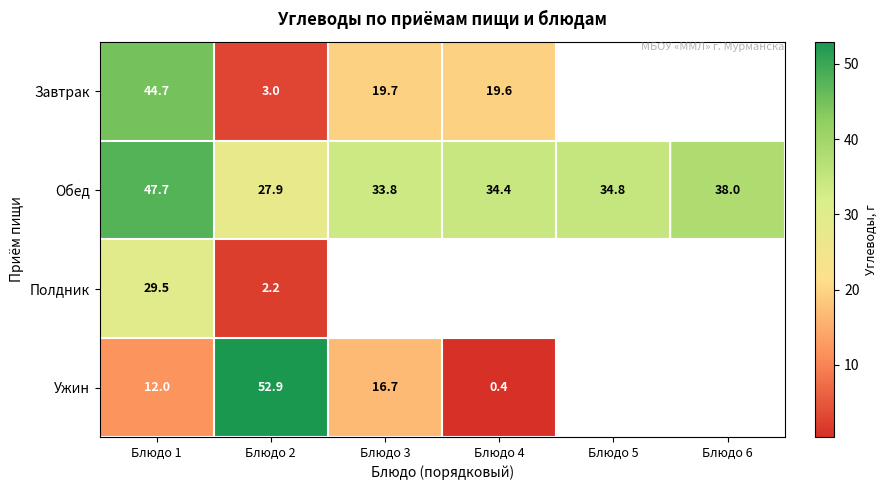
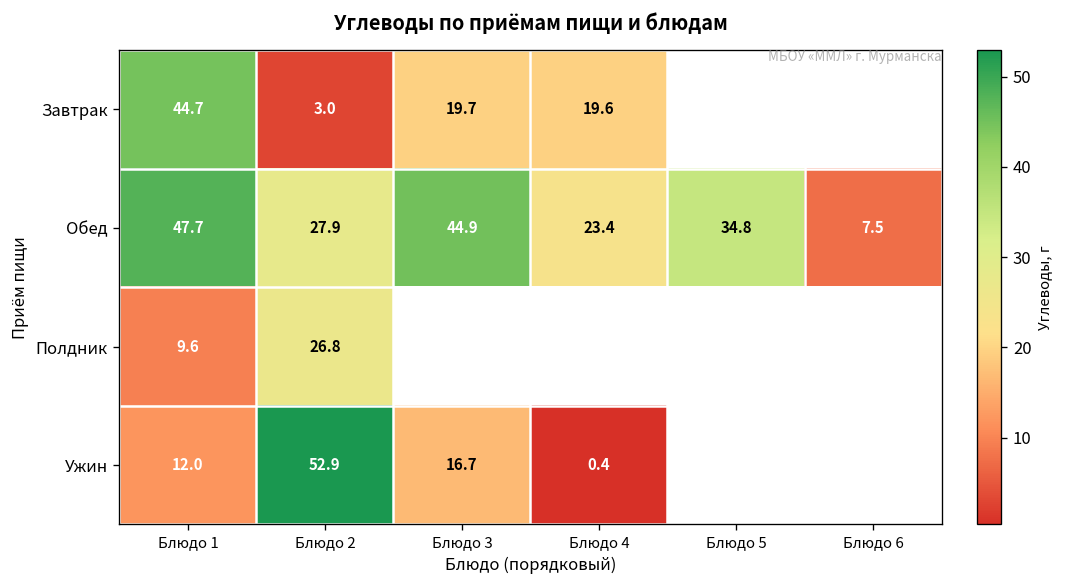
  {
    "Завтрак": {
      "Блюдо 1": 44.7,
      "Блюдо 2": 3.0,
      "Блюдо 3": 19.7,
      "Блюдо 4": 19.6
    },
    "Обед": {
      "Блюдо 1": 47.7,
      "Блюдо 2": 27.9,
-     "Блюдо 3": 33.8,
-     "Блюдо 4": 34.4,
+     "Блюдо 3": 44.9,
+     "Блюдо 4": 23.4,
      "Блюдо 5": 34.8,
-     "Блюдо 6": 38.0
+     "Блюдо 6": 7.5
    },
    "Полдник": {
-     "Блюдо 1": 29.5,
-     "Блюдо 2": 2.2
+     "Блюдо 1": 9.6,
+     "Блюдо 2": 26.8
    },
    "Ужин": {
      "Блюдо 1": 12.0,
      "Блюдо 2": 52.9,
      "Блюдо 3": 16.7,
      "Блюдо 4": 0.4
    }
  }
